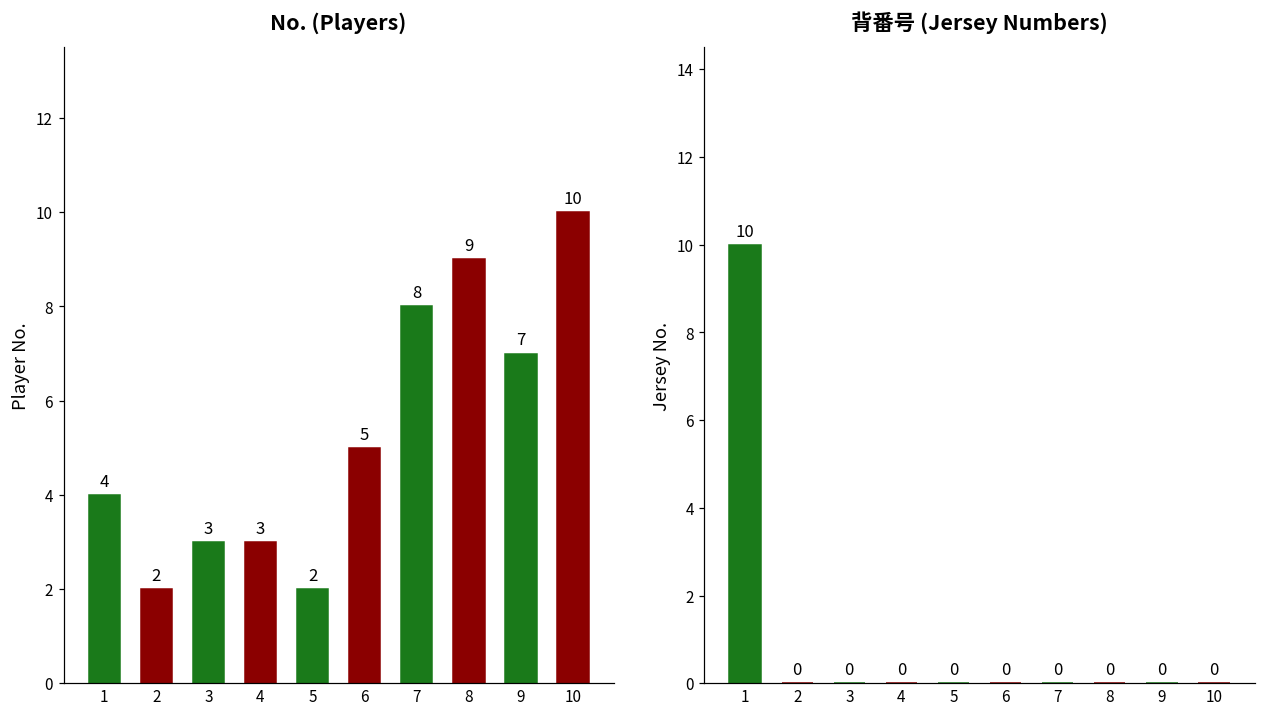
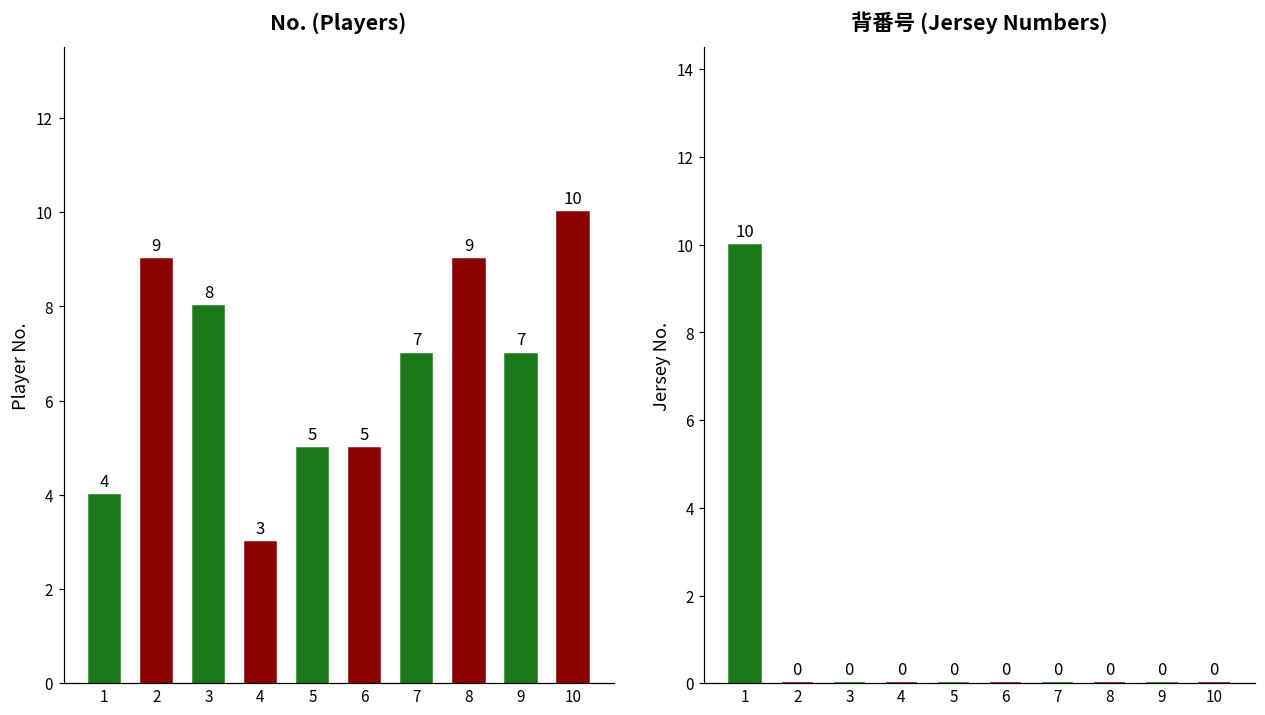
  {
    "No. (Players)": {
      "1": 4,
-     "2": 2,
-     "3": 3,
+     "2": 9,
+     "3": 8,
      "4": 3,
-     "5": 2,
+     "5": 5,
      "6": 5,
-     "7": 8,
+     "7": 7,
      "8": 9,
      "9": 7,
      "10": 10
    },
    "背番号 (Jersey Numbers)": {
      "1": 10,
      "2": 0,
      "3": 0,
      "4": 0,
      "5": 0,
      "6": 0,
      "7": 0,
      "8": 0,
      "9": 0,
      "10": 0
    }
  }
